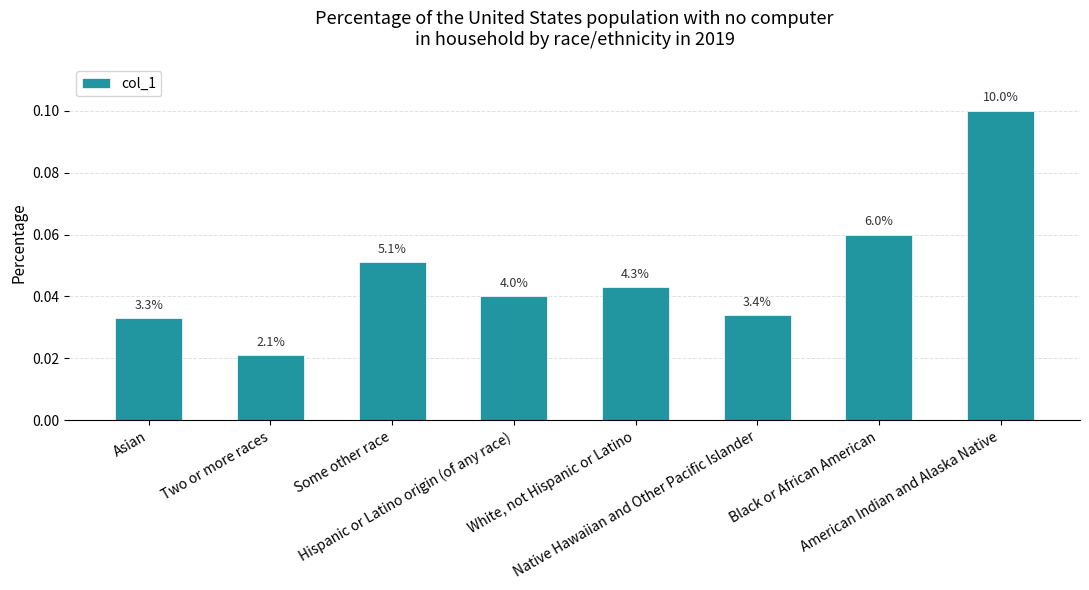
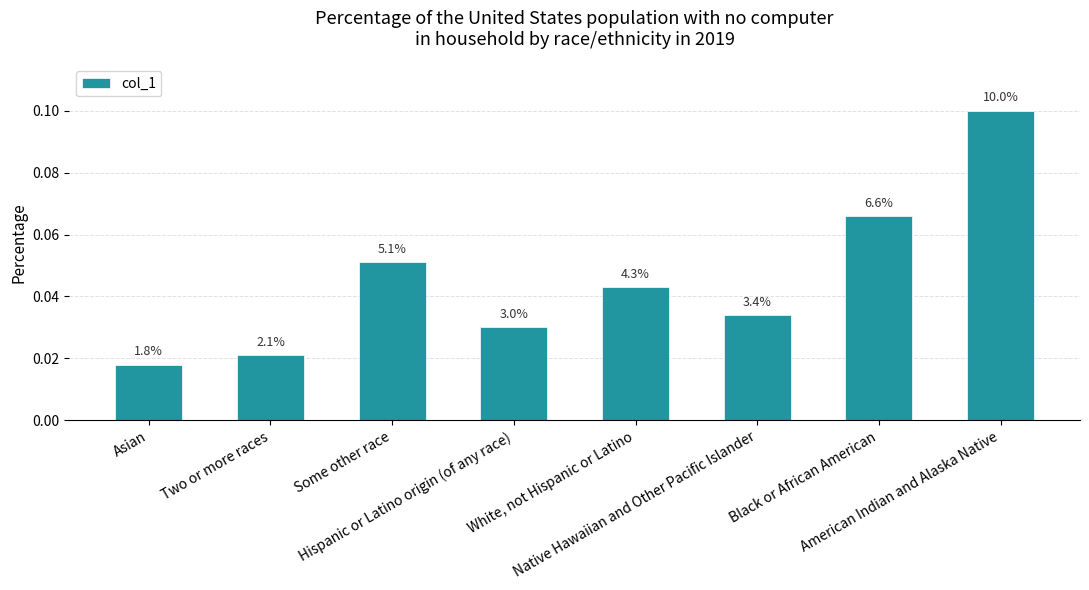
  {
-   "Asian": "3.3%",
+   "Asian": "1.8%",
    "Two or more races": "2.1%",
    "Some other race": "5.1%",
-   "Hispanic or Latino origin (of any race)": "4.0%",
+   "Hispanic or Latino origin (of any race)": "3.0%",
    "White, not Hispanic or Latino": "4.3%",
    "Native Hawaiian and Other Pacific Islander": "3.4%",
-   "Black or African American": "6.0%",
+   "Black or African American": "6.6%",
    "American Indian and Alaska Native": "10.0%"
  }
